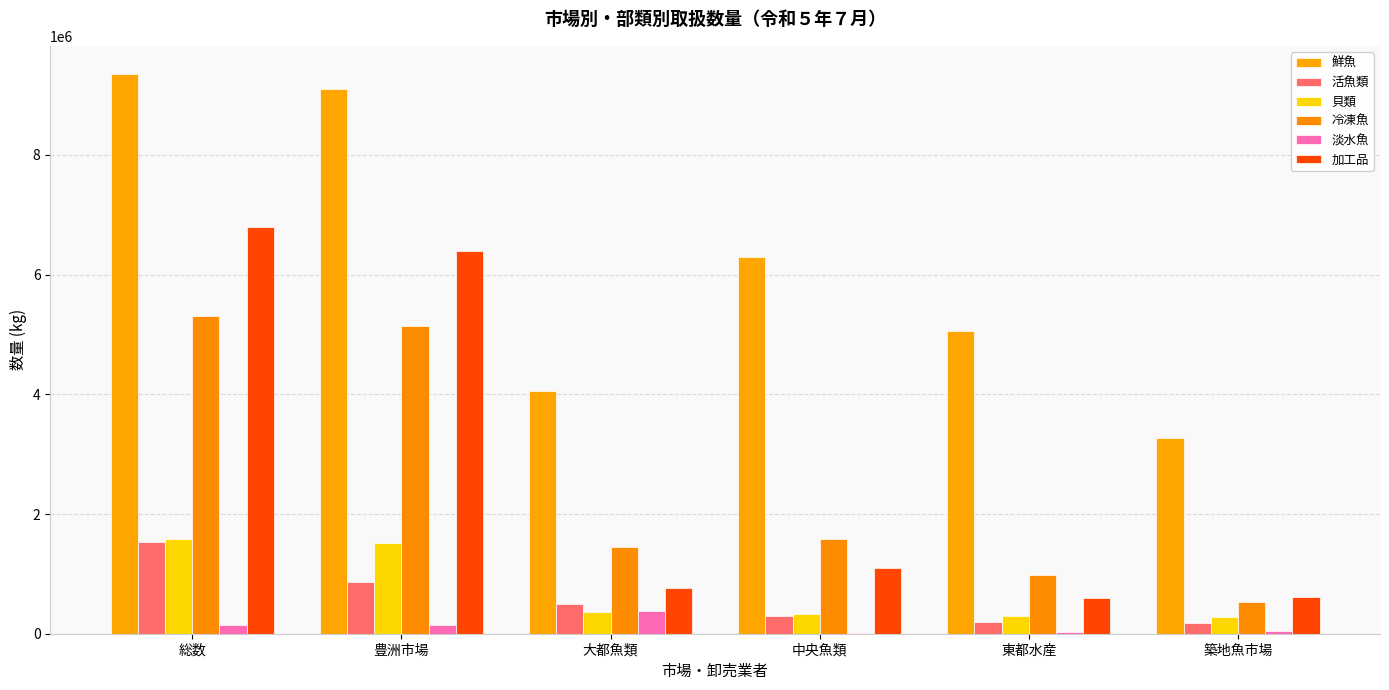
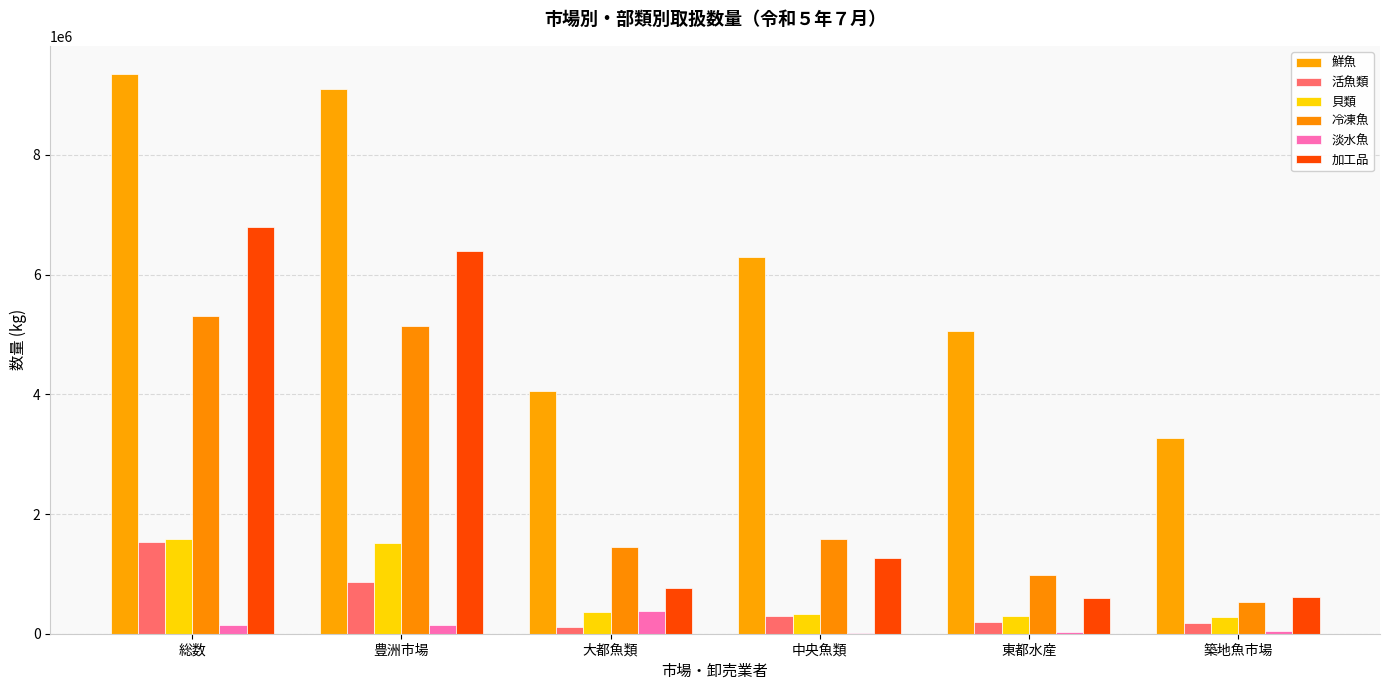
  {
    "活魚類": {
      "総数": 1500000,
      "豊洲市場": 900000,
-     "大都魚類": 500000,
+     "大都魚類": 100000,
      "中央魚類": 300000,
      "東都水産": 200000,
      "築地魚市場": 200000
    },
    "淡水魚": {
      "総数": 200000,
      "豊洲市場": 100000,
      "大都魚類": 400000,
      "築地魚市場": 100000
    },
    "加工品": {
      "総数": 6800000,
      "豊洲市場": 6400000,
      "大都魚類": 800000,
-     "中央魚類": 1100000,
+     "中央魚類": 1300000,
      "東都水産": 600000,
      "築地魚市場": 600000
    }
  }
